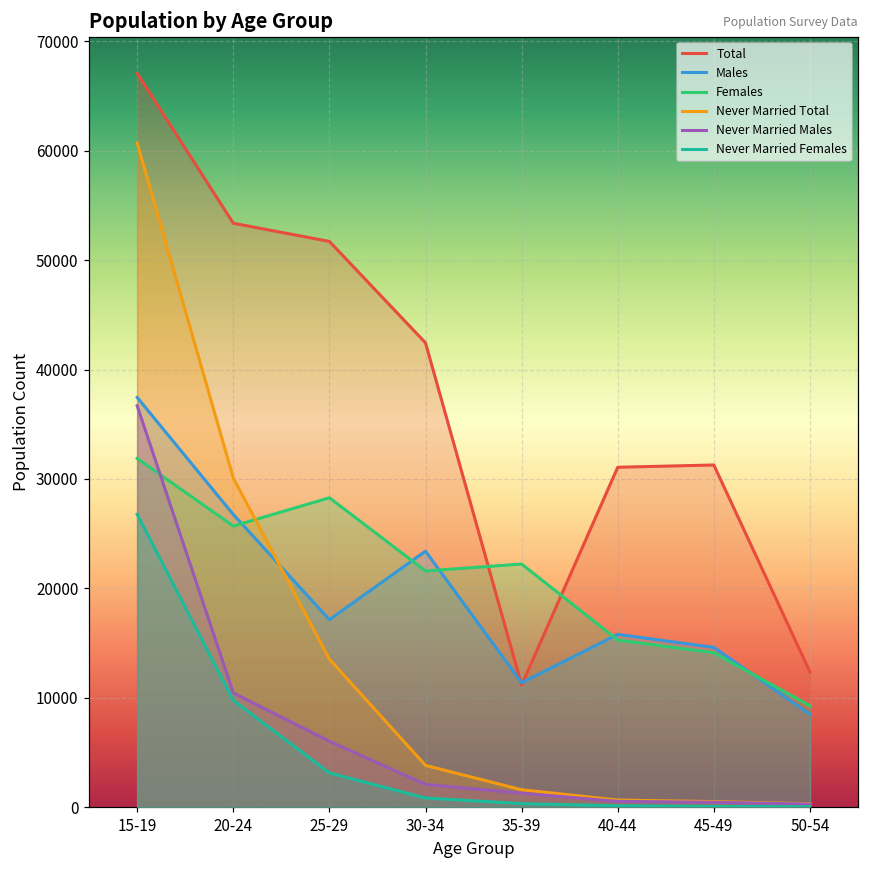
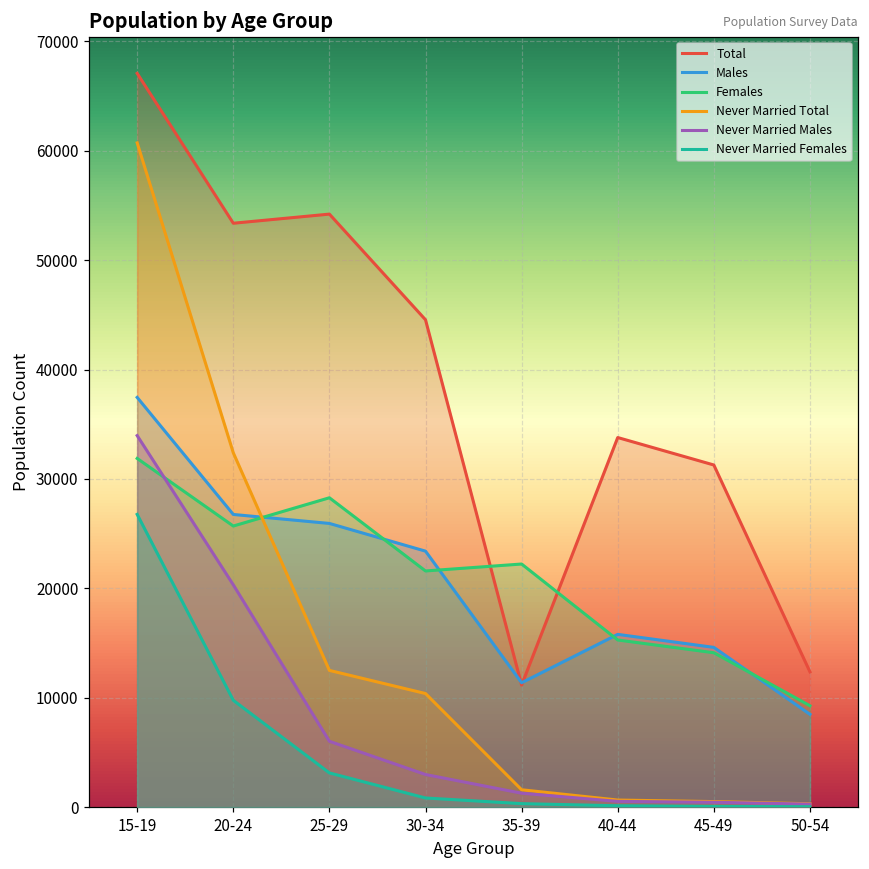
  {
    "Total": {
      "15-19": 67000,
      "20-24": 53000,
-     "25-29": 52000,
-     "30-34": 42000,
-     "40-44": 31000,
+     "25-29": 54000,
+     "30-34": 45000,
+     "40-44": 34000,
      "45-49": 31000,
      "50-54": 12000
    },
    "Males": {
      "15-19": 37000,
      "20-24": 27000,
-     "25-29": 17000,
+     "25-29": 26000,
      "30-34": 23000,
      "40-44": 16000,
      "45-49": 15000,
      "50-54": 8000
    },
    "Never Married Total": {
      "15-19": 61000,
-     "20-24": 30000,
-     "25-29": 14000,
-     "30-34": 4000,
+     "20-24": 32000,
+     "25-29": 12000,
+     "30-34": 10000,
      "35-39": 2000
    },
    "Never Married Males": {
-     "15-19": 37000,
-     "20-24": 10000,
+     "15-19": 34000,
+     "20-24": 20000,
      "25-29": 6000,
-     "30-34": 2000,
+     "30-34": 3000,
      "35-39": 1000
    }
  }
